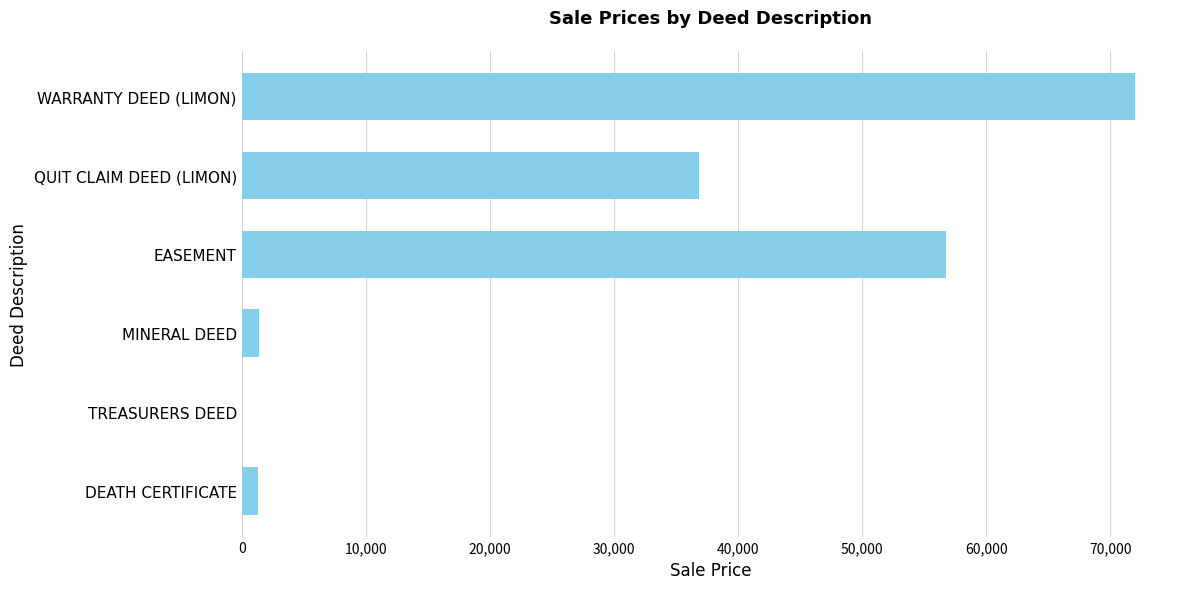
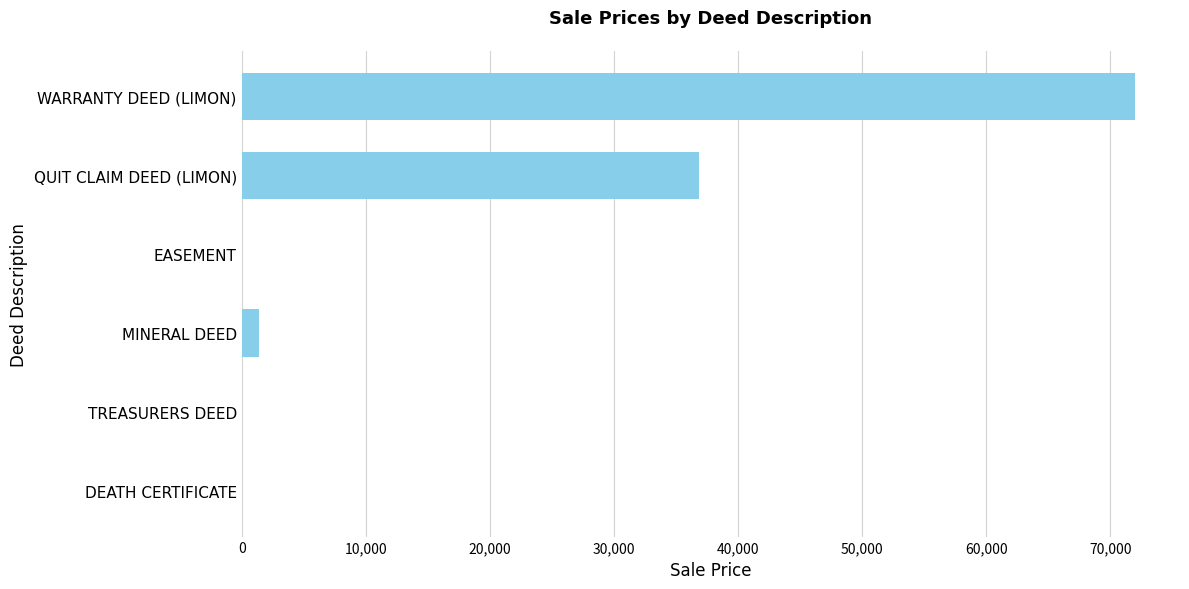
  {
    "WARRANTY DEED (LIMON)": "72,000",
    "QUIT CLAIM DEED (LIMON)": "36,900",
-   "EASEMENT": "56,800",
+   "EASEMENT": "0",
    "MINERAL DEED": "1,400",
    "TREASURERS DEED": "0",
-   "DEATH CERTIFICATE": "1,400"
+   "DEATH CERTIFICATE": "0"
  }
